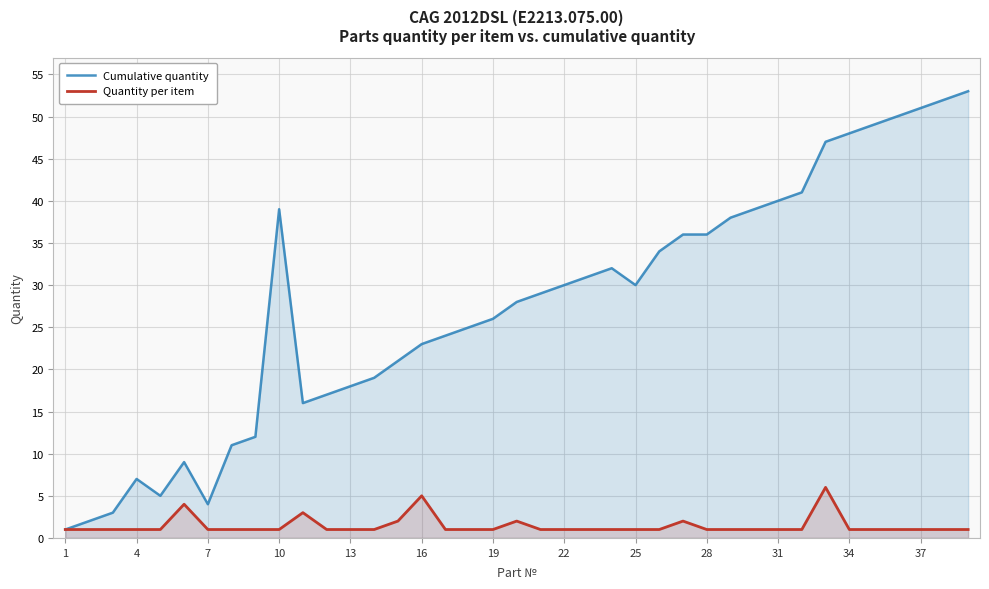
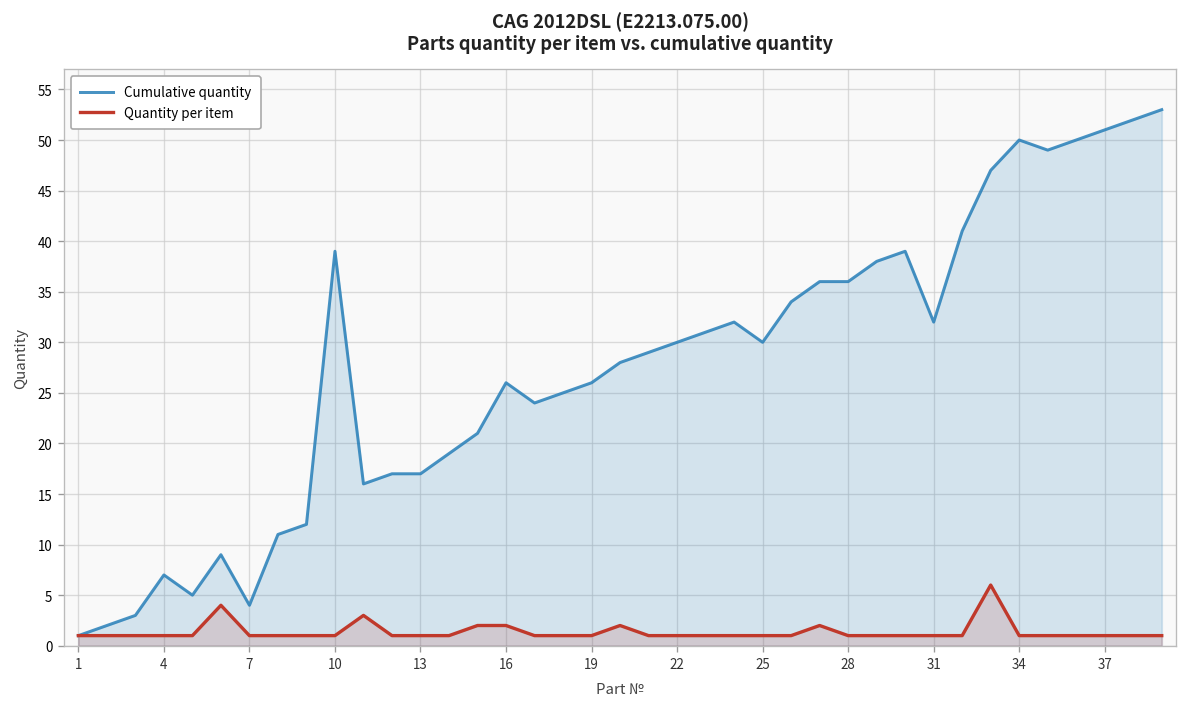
  {
    "Cumulative quantity": {
      "4": 7,
      "7": 4,
      "10": 39,
-     "13": 18,
-     "16": 23,
+     "13": 17,
+     "16": 26,
      "19": 26,
      "22": 30,
      "25": 30,
      "28": 36,
-     "31": 40,
-     "34": 48,
+     "31": 32,
+     "34": 50,
      "37": 51
    },
    "Quantity per item": {
      "4": 1,
      "7": 1,
      "10": 1,
      "13": 1,
-     "16": 5,
+     "16": 2,
      "19": 1,
      "22": 1,
      "25": 1,
      "28": 1,
      "31": 1,
      "34": 1,
      "37": 1
    }
  }
